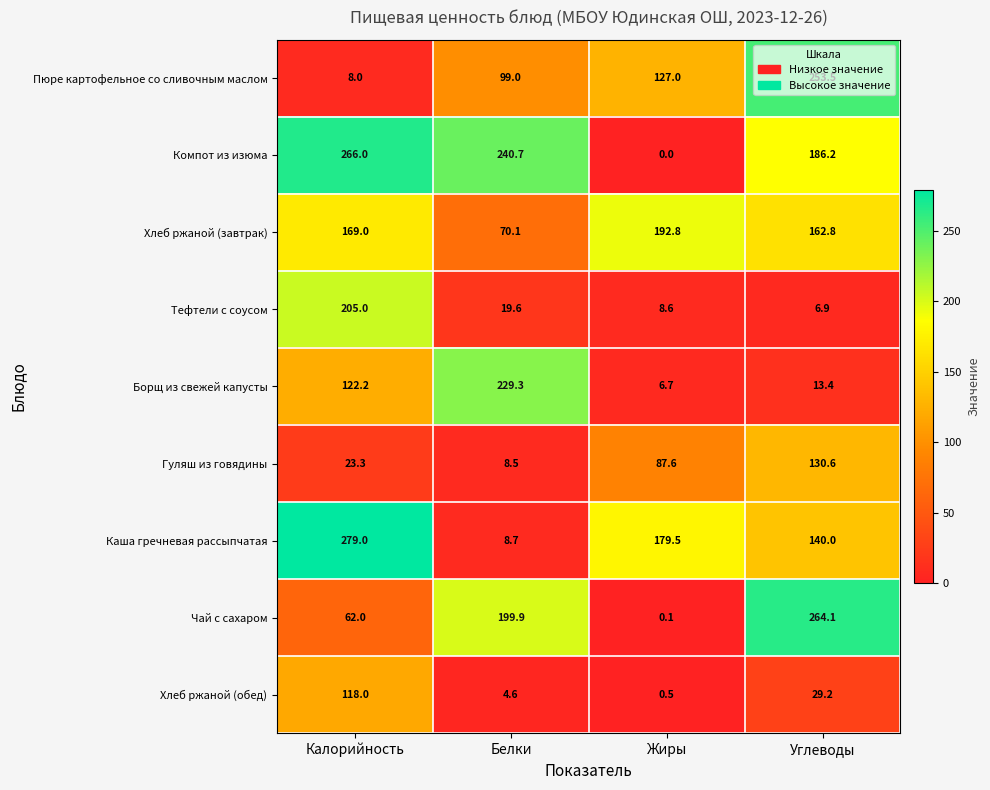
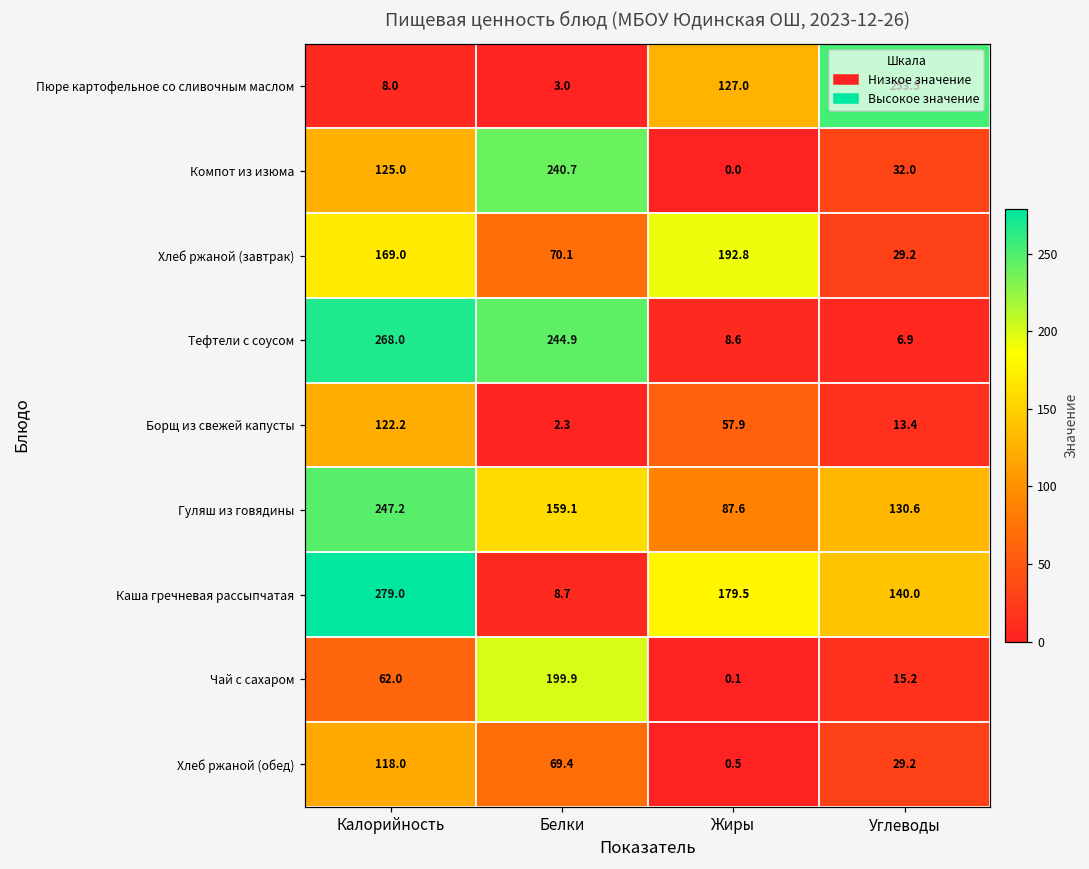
  {
    "Пюре картофельное со сливочным маслом": {
      "Калорийность": 8.0,
-     "Белки": 99.0,
+     "Белки": 3.0,
      "Жиры": 127.0
    },
    "Компот из изюма": {
-     "Калорийность": 266.0,
+     "Калорийность": 125.0,
      "Белки": 240.7,
      "Жиры": 0.0,
-     "Углеводы": 186.2
+     "Углеводы": 32.0
    },
    "Хлеб ржаной (завтрак)": {
      "Калорийность": 169.0,
      "Белки": 70.1,
      "Жиры": 192.8,
-     "Углеводы": 162.8
+     "Углеводы": 29.2
    },
    "Тефтели с соусом": {
-     "Калорийность": 205.0,
-     "Белки": 19.6,
+     "Калорийность": 268.0,
+     "Белки": 244.9,
      "Жиры": 8.6,
      "Углеводы": 6.9
    },
    "Борщ из свежей капусты": {
      "Калорийность": 122.2,
-     "Белки": 229.3,
-     "Жиры": 6.7,
+     "Белки": 2.3,
+     "Жиры": 57.9,
      "Углеводы": 13.4
    },
    "Гуляш из говядины": {
-     "Калорийность": 23.3,
-     "Белки": 8.5,
+     "Калорийность": 247.2,
+     "Белки": 159.1,
      "Жиры": 87.6,
      "Углеводы": 130.6
    },
    "Каша гречневая рассыпчатая": {
      "Калорийность": 279.0,
      "Белки": 8.7,
      "Жиры": 179.5,
      "Углеводы": 140.0
    },
    "Чай с сахаром": {
      "Калорийность": 62.0,
      "Белки": 199.9,
      "Жиры": 0.1,
-     "Углеводы": 264.1
+     "Углеводы": 15.2
    },
    "Хлеб ржаной (обед)": {
      "Калорийность": 118.0,
-     "Белки": 4.6,
+     "Белки": 69.4,
      "Жиры": 0.5,
      "Углеводы": 29.2
    }
  }
